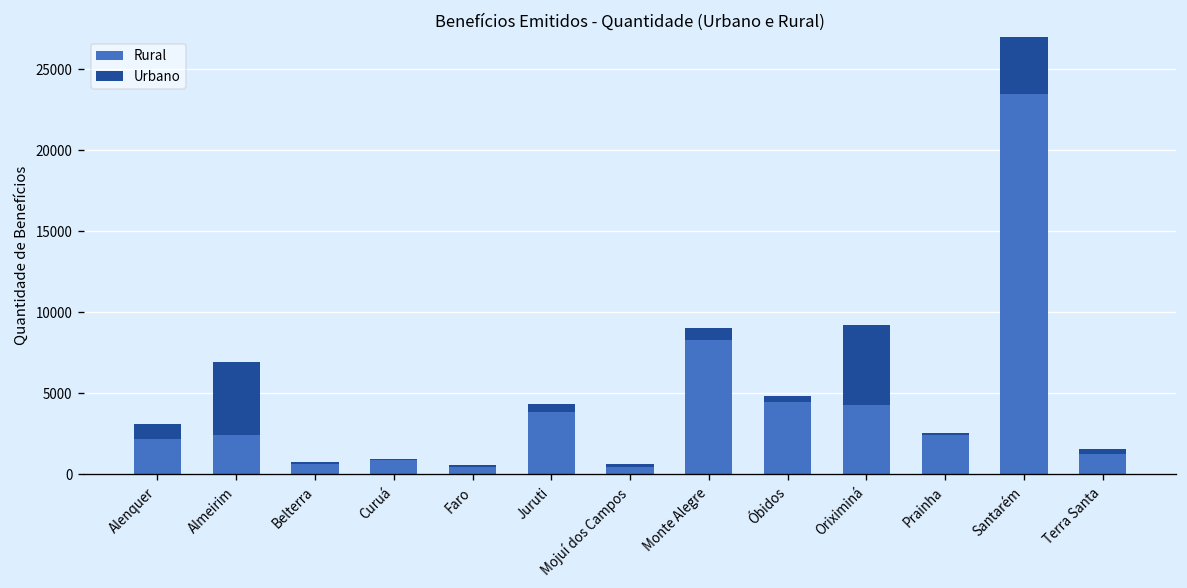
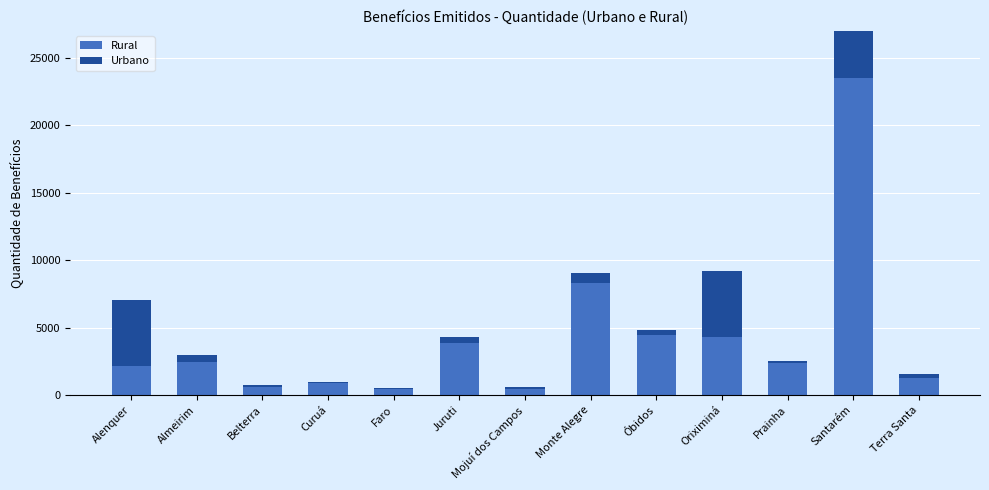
  {
    "Rural": {
      "Alenquer": 2100,
      "Almeirim": 2400,
      "Belterra": 600,
      "Curuá": 900,
      "Faro": 500,
      "Juruti": 3800,
      "Mojuí dos Campos": 500,
      "Monte Alegre": 8300,
      "Óbidos": 4500,
      "Oriximiná": 4300,
      "Prainha": 2400,
      "Santarém": 23500,
      "Terra Santa": 1300
    },
    "Urbano": {
-     "Alenquer": 1000,
-     "Almeirim": 4500,
+     "Alenquer": 4900,
+     "Almeirim": 500,
      "Juruti": 500,
      "Monte Alegre": 700,
      "Óbidos": 400,
      "Oriximiná": 4900,
      "Terra Santa": 300
    }
  }
